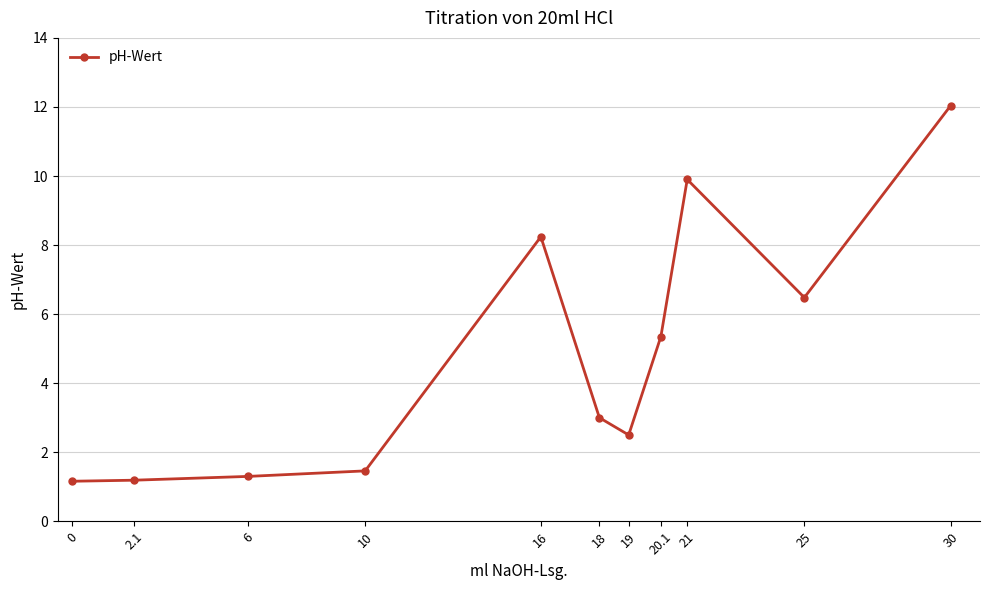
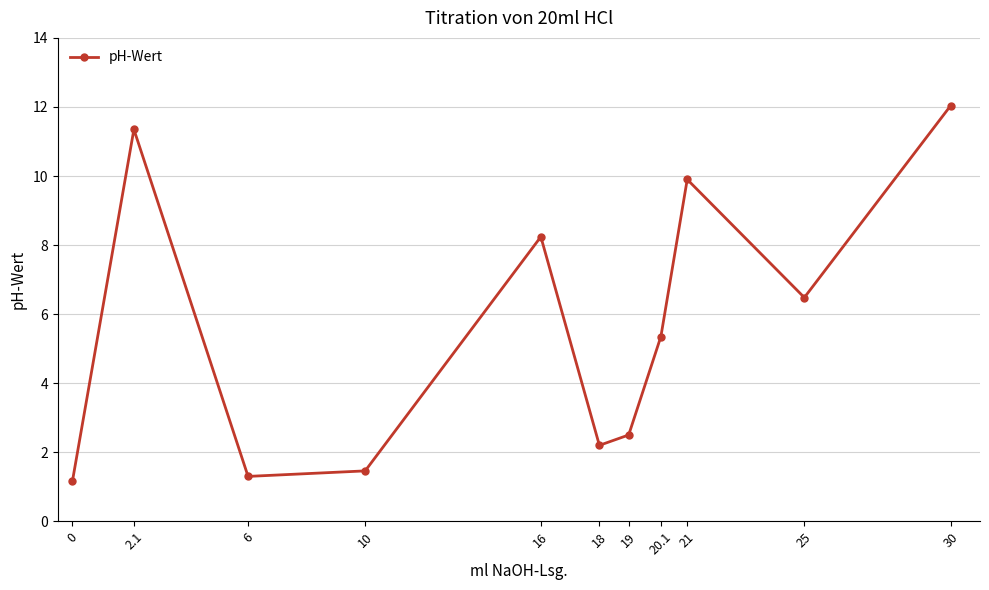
  {
    "0": 1.2,
-   "2.1": 1.2,
+   "2.1": 11.4,
    "6": 1.3,
    "10": 1.5,
    "16": 8.2,
-   "18": 3.0,
+   "18": 2.2,
    "19": 2.5,
    "20.1": 5.4,
    "21": 9.9,
    "25": 6.5,
    "30": 12.0
  }
